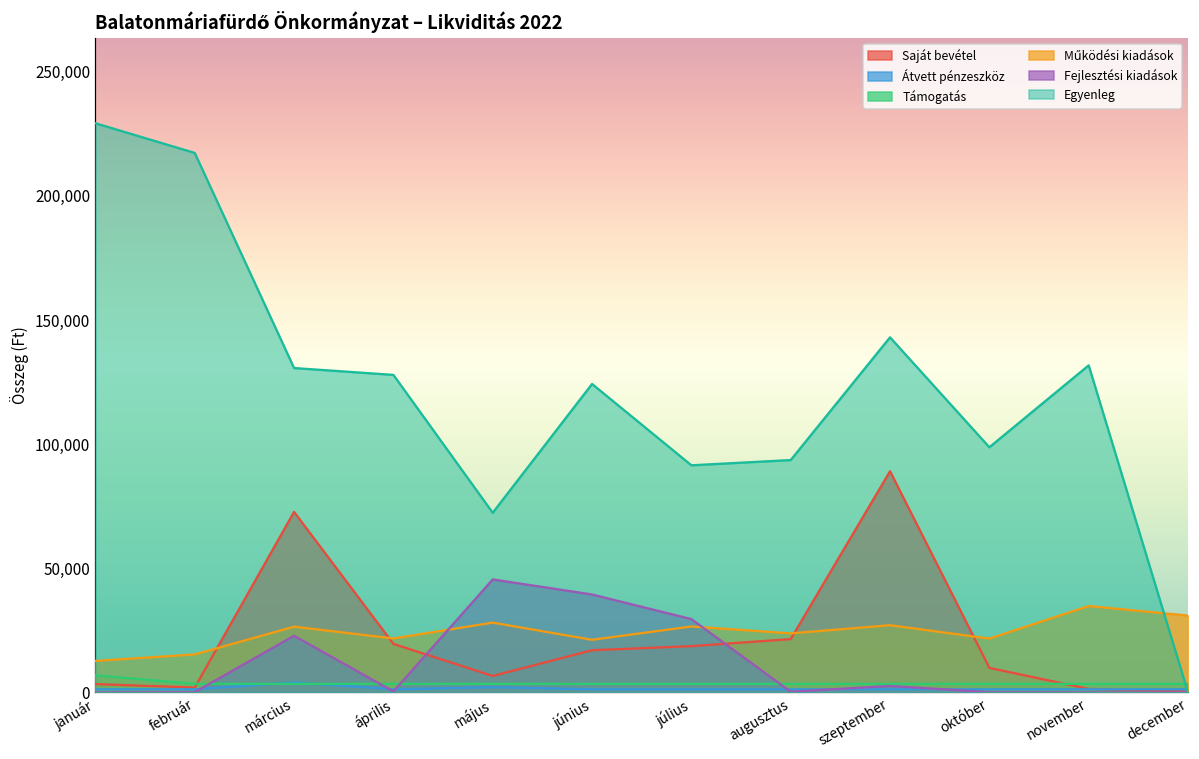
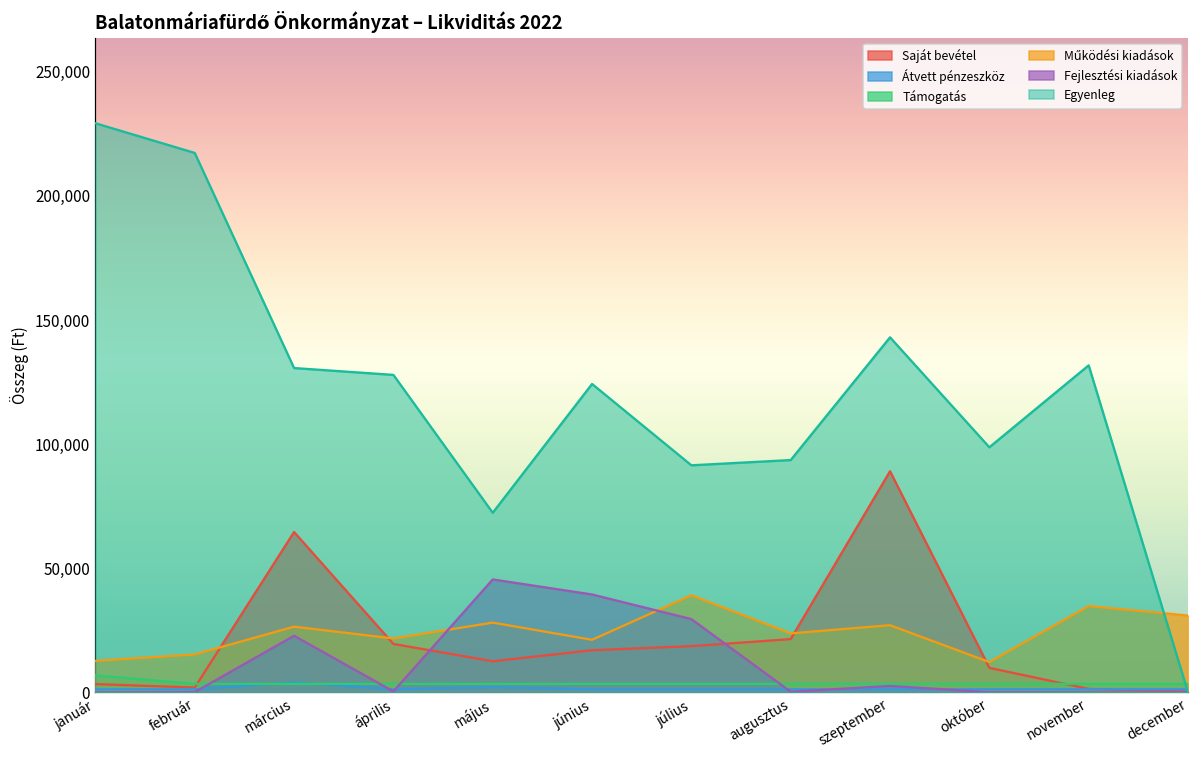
  {
    "Saját bevétel": {
      "január": "3,000",
-     "március": "73,000",
+     "március": "65,000",
      "április": "20,000",
-     "május": "7,000",
+     "május": "13,000",
      "június": "17,000",
      "július": "19,000",
      "augusztus": "21,000",
      "szeptember": "89,000",
      "október": "10,000"
    },
    "Átvett pénzeszköz": {
      "január": "1,000",
      "május": "2,000",
      "június": "1,000",
      "július": "1,000",
      "szeptember": "1,000",
      "október": "1,000"
    },
    "Működési kiadások": {
      "január": "13,000",
      "február": "15,000",
      "március": "26,000",
      "április": "22,000",
      "május": "28,000",
      "június": "21,000",
-     "július": "27,000",
+     "július": "39,000",
      "augusztus": "24,000",
      "szeptember": "27,000",
-     "október": "22,000",
+     "október": "12,000",
      "november": "35,000",
      "december": "31,000"
    },
    "Fejlesztési kiadások": {
      "január": "0",
      "március": "23,000",
      "május": "46,000",
      "június": "39,000",
      "július": "30,000",
      "október": "0",
      "november": "0"
    }
  }
